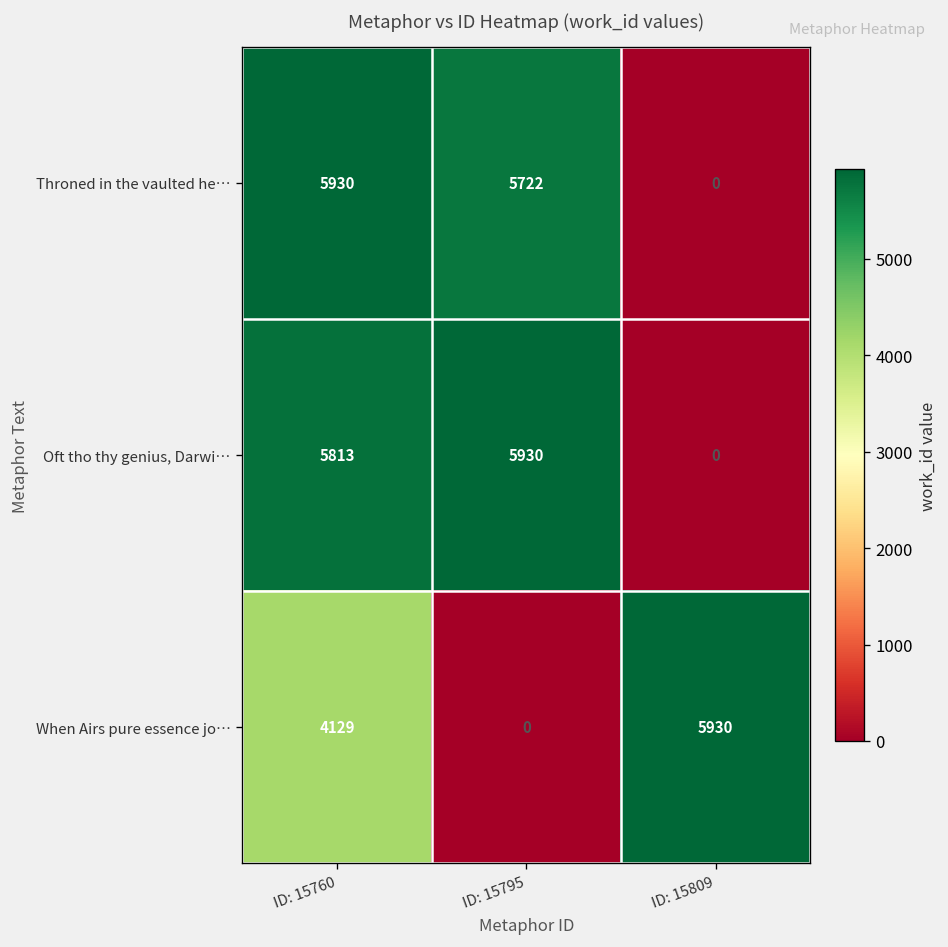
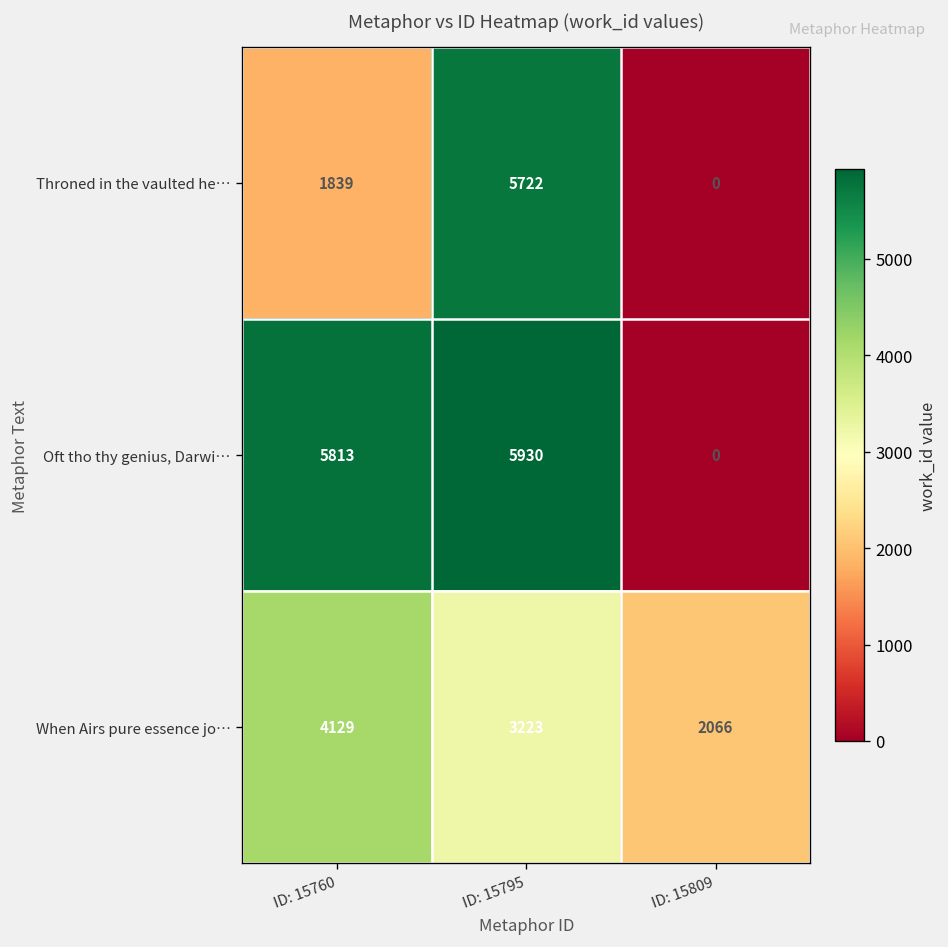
  {
    "Throned in the vaulted he…": {
-     "ID: 15760": 5930,
+     "ID: 15760": 1839,
      "ID: 15795": 5722,
      "ID: 15809": 0
    },
    "Oft tho thy genius, Darwi…": {
      "ID: 15760": 5813,
      "ID: 15795": 5930,
      "ID: 15809": 0
    },
    "When Airs pure essence jo…": {
      "ID: 15760": 4129,
-     "ID: 15795": 0,
-     "ID: 15809": 5930
+     "ID: 15795": 3223,
+     "ID: 15809": 2066
    }
  }
